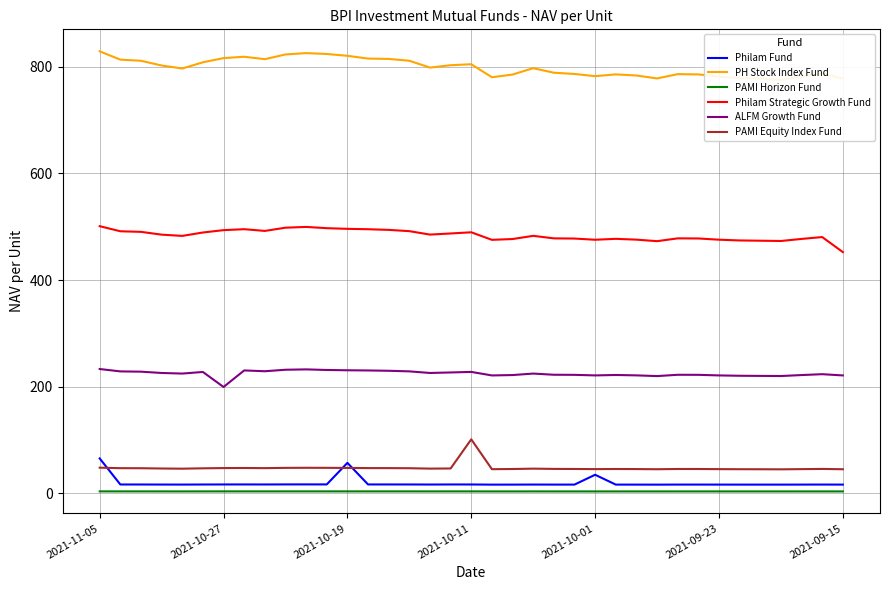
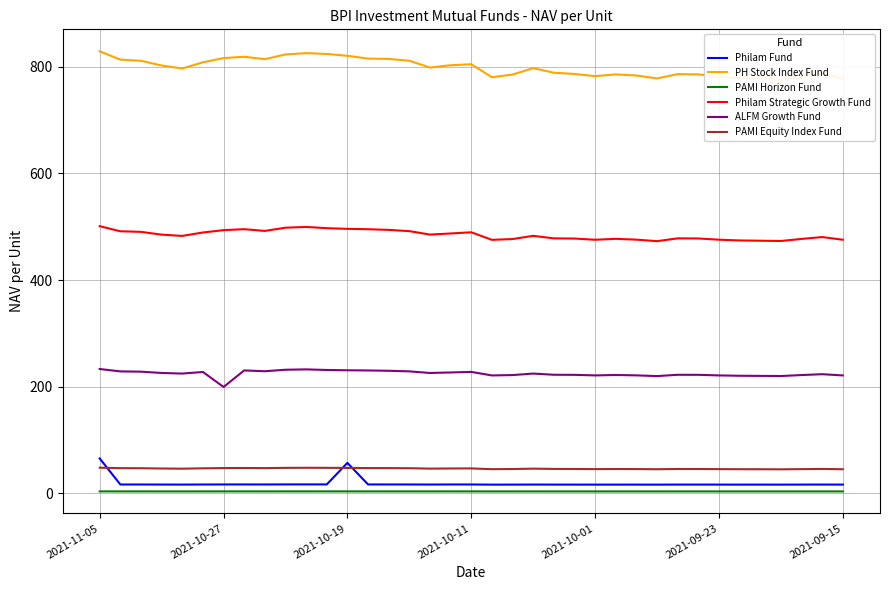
  {
    "Philam Fund": {
      "2021-11-05": 70,
      "2021-10-27": 20,
      "2021-10-19": 60,
      "2021-10-11": 20,
-     "2021-10-01": 30,
+     "2021-10-01": 20,
      "2021-09-23": 20,
      "2021-09-15": 20
    },
    "PH Stock Index Fund": {
      "2021-11-05": 830,
      "2021-10-27": 820,
      "2021-10-19": 820,
      "2021-10-11": 800,
      "2021-10-01": 780
    },
    "PAMI Horizon Fund": {
      "2021-11-05": 0,
      "2021-10-27": 0,
      "2021-10-19": 0,
      "2021-10-11": 0,
      "2021-10-01": 0,
      "2021-09-23": 0,
      "2021-09-15": 0
    },
    "Philam Strategic Growth Fund": {
      "2021-11-05": 500,
      "2021-10-27": 490,
      "2021-10-19": 500,
      "2021-10-11": 490,
      "2021-10-01": 480,
      "2021-09-23": 480,
-     "2021-09-15": 450
+     "2021-09-15": 480
    },
    "ALFM Growth Fund": {
      "2021-11-05": 230,
      "2021-10-27": 200,
      "2021-10-19": 230,
      "2021-10-11": 230,
      "2021-10-01": 220,
      "2021-09-23": 220,
      "2021-09-15": 220
    },
    "PAMI Equity Index Fund": {
      "2021-11-05": 50,
      "2021-10-27": 50,
      "2021-10-19": 50,
-     "2021-10-11": 100,
+     "2021-10-11": 50,
      "2021-10-01": 50,
      "2021-09-23": 50,
      "2021-09-15": 50
    }
  }
